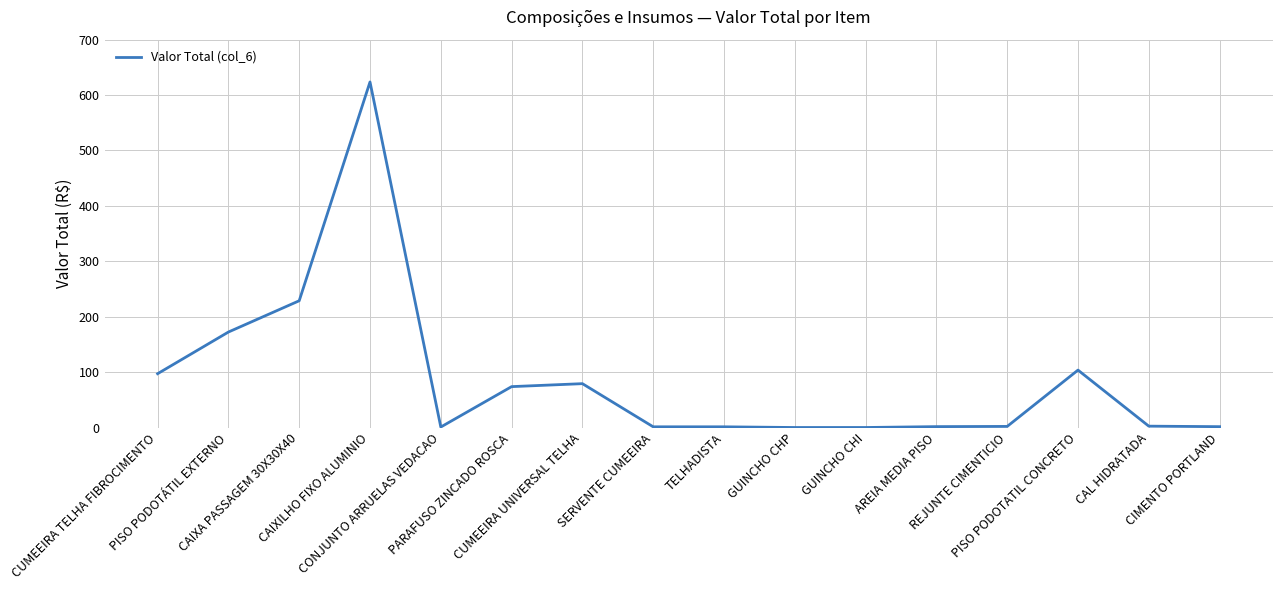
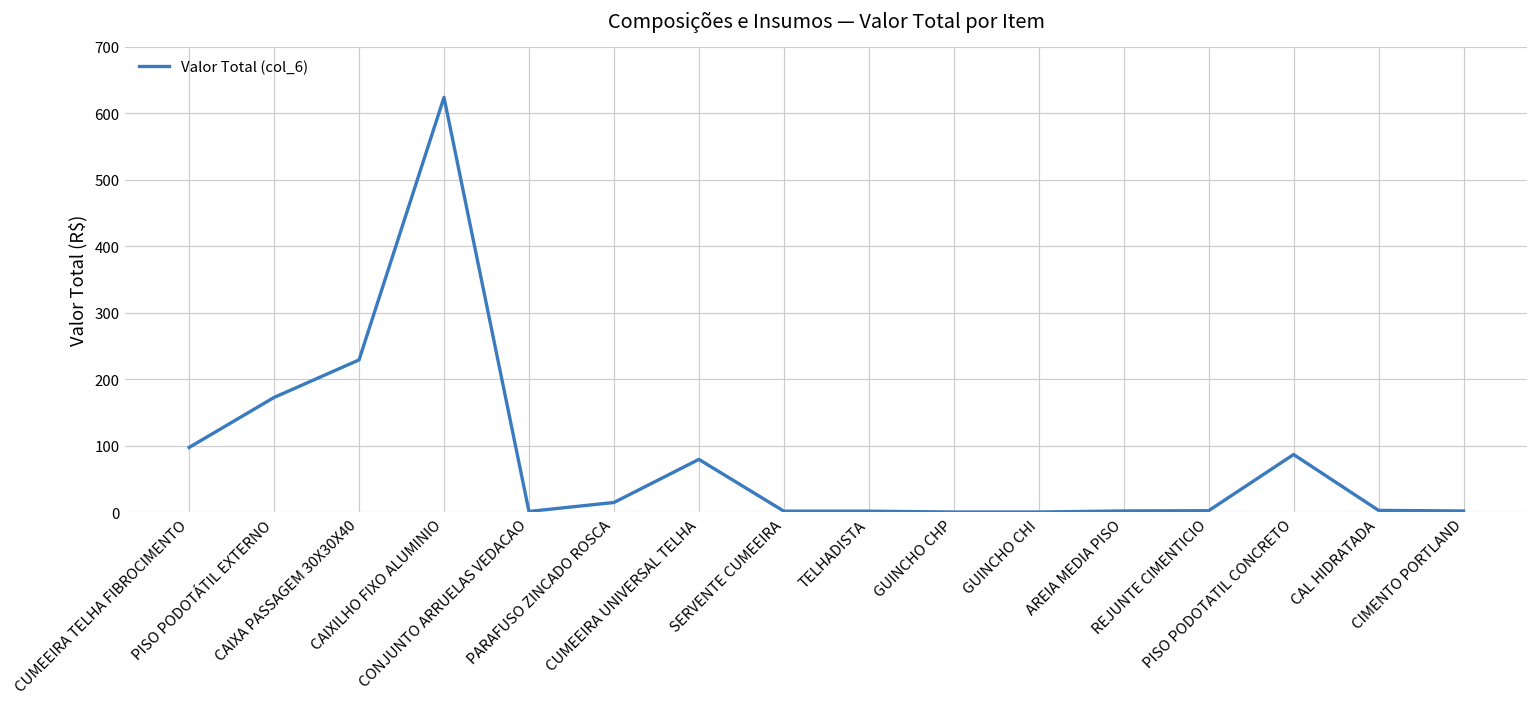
  {
    "CUMEEIRA TELHA FIBROCIMENTO": 100,
    "PISO PODOTÁTIL EXTERNO": 170,
    "CAIXA PASSAGEM 30X30X40": 230,
    "CAIXILHO FIXO ALUMINIO": 620,
    "CONJUNTO ARRUELAS VEDACAO": 0,
-   "PARAFUSO ZINCADO ROSCA": 70,
+   "PARAFUSO ZINCADO ROSCA": 10,
    "CUMEEIRA UNIVERSAL TELHA": 80,
    "SERVENTE CUMEEIRA": 0,
    "TELHADISTA": 0,
    "GUINCHO CHP": 0,
    "GUINCHO CHI": 0,
    "AREIA MEDIA PISO": 0,
    "REJUNTE CIMENTICIO": 0,
-   "PISO PODOTATIL CONCRETO": 100,
+   "PISO PODOTATIL CONCRETO": 90,
    "CAL HIDRATADA": 0,
    "CIMENTO PORTLAND": 0
  }
